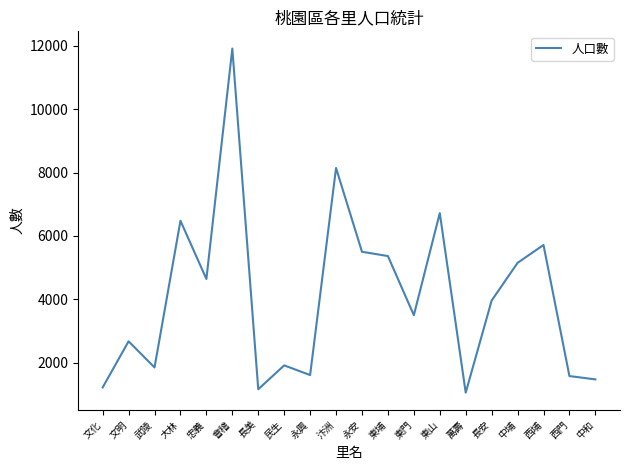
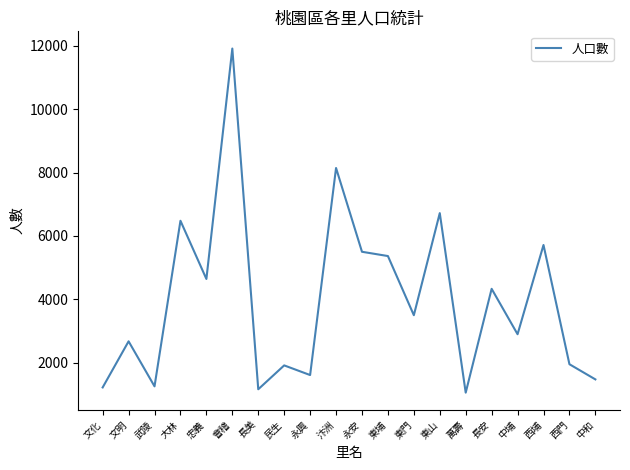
  {
    "文化": 1200,
    "文明": 2700,
-   "武陵": 1800,
+   "武陵": 1300,
    "大林": 6500,
    "忠義": 4600,
    "會稽": 11900,
    "長美": 1200,
    "民生": 1900,
    "永興": 1600,
    "汴洲": 8100,
    "永安": 5500,
    "東埔": 5400,
    "東門": 3500,
    "東山": 6700,
    "萬壽": 1100,
-   "長安": 4000,
-   "中埔": 5200,
+   "長安": 4300,
+   "中埔": 2900,
    "西埔": 5700,
-   "西門": 1600,
+   "西門": 1900,
    "中和": 1500
  }
